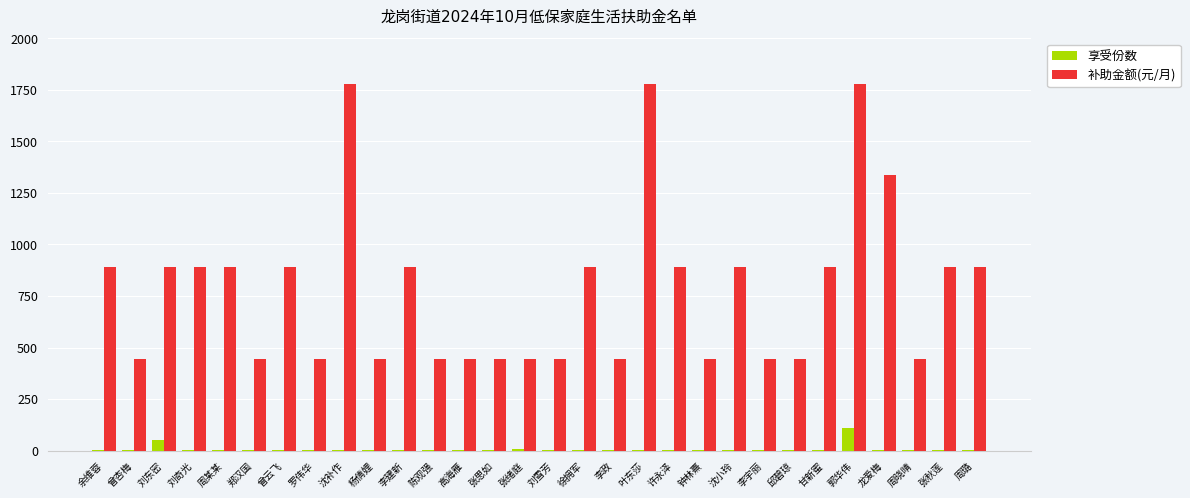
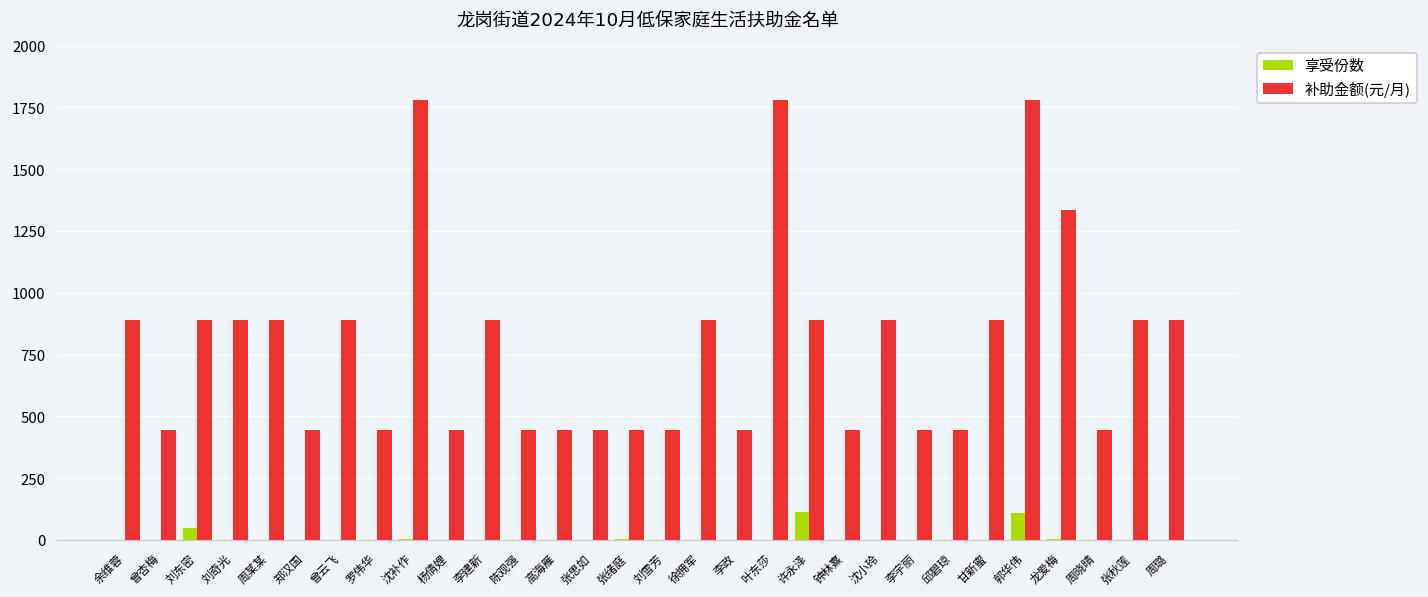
  {
    "享受份数": {
      "刘东密": 50,
-     "许永泽": 0,
+     "许永泽": 110,
      "郭华伟": 110
    },
    "补助金额(元/月)": {
      "余维蓉": 890,
      "曾杏梅": 450,
      "刘东密": 890,
      "刘奇光": 890,
      "周某某": 890,
      "郑汉国": 450,
      "曾云飞": 890,
      "罗伟华": 450,
      "沈补作": 1780,
      "杨倩娌": 450,
      "李建新": 890,
      "陈观强": 450,
      "高海雁": 450,
      "张思如": 450,
      "张绪庭": 450,
      "刘雪芳": 450,
      "徐拥军": 890,
      "李政": 450,
      "叶东莎": 1780,
      "许永泽": 890,
      "钟林熹": 450,
      "沈小玲": 890,
      "李宇丽": 450,
      "邱碧琼": 450,
      "甘新蜜": 890,
      "郭华伟": 1780,
      "龙爱梅": 1340,
      "周晓晴": 450,
      "张秋莲": 890,
      "周璐": 890
    }
  }
